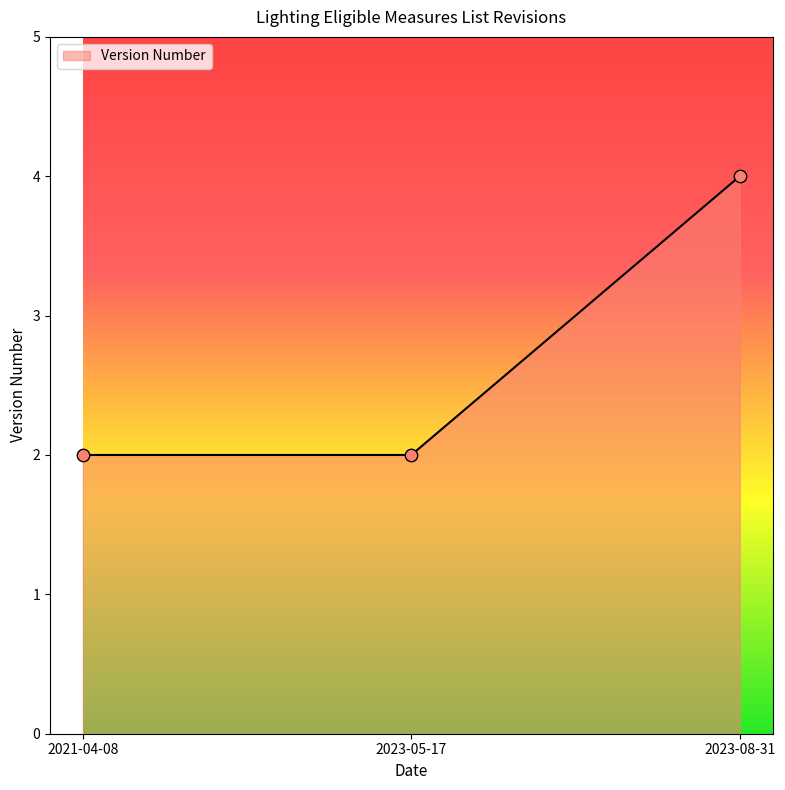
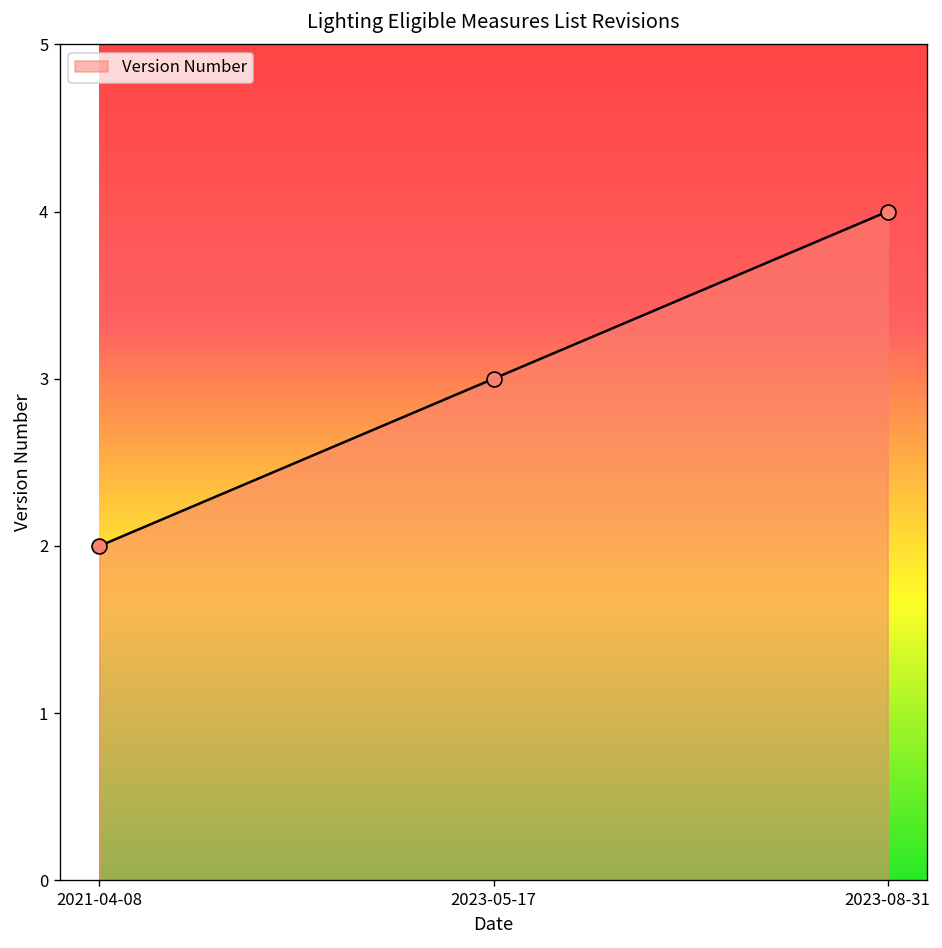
  {
    "2021-04-08": 2,
-   "2023-05-17": 2,
+   "2023-05-17": 3,
    "2023-08-31": 4
  }
